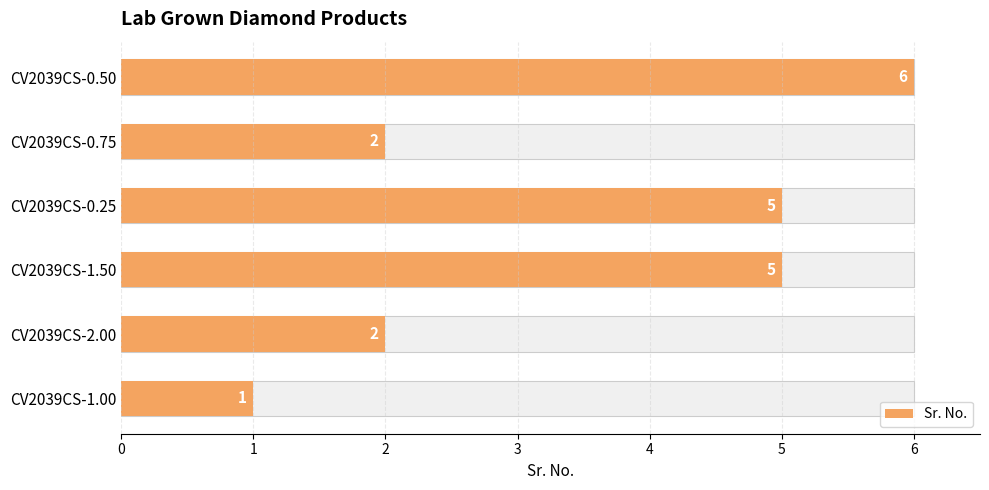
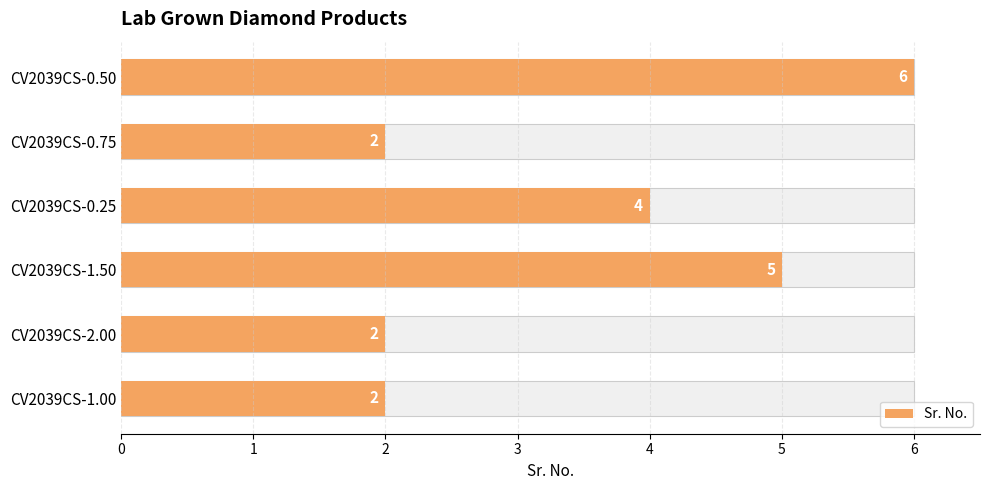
  {
    "Sr. No.": {
      "CV2039CS-0.50": 6,
-     "CV2039CS-0.25": 5,
-     "CV2039CS-1.00": 1
+     "CV2039CS-0.25": 4,
+     "CV2039CS-1.00": 2
    }
  }
